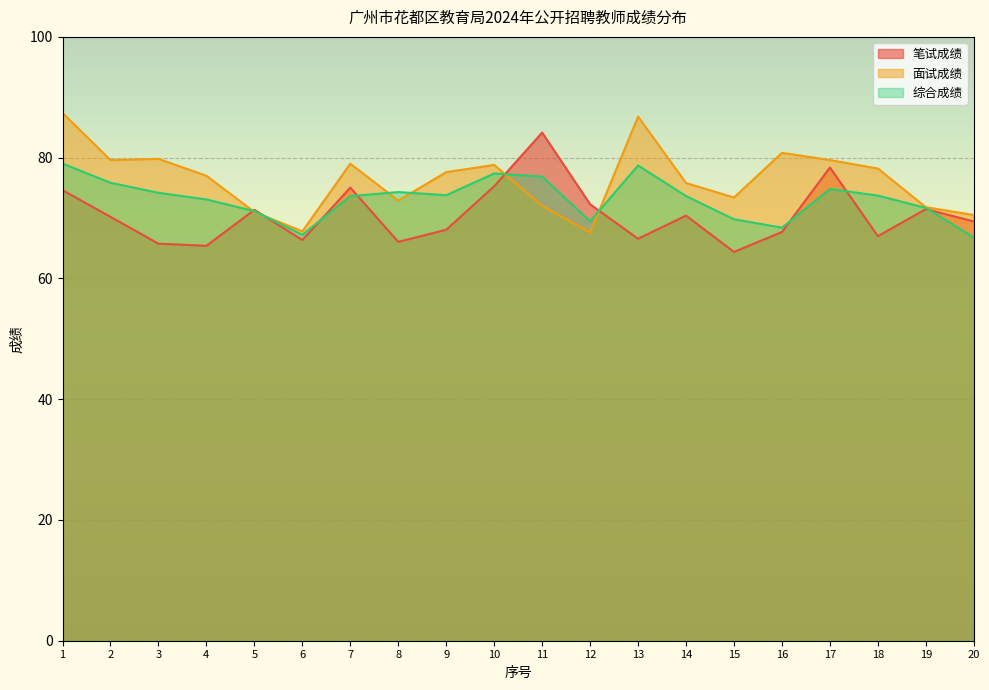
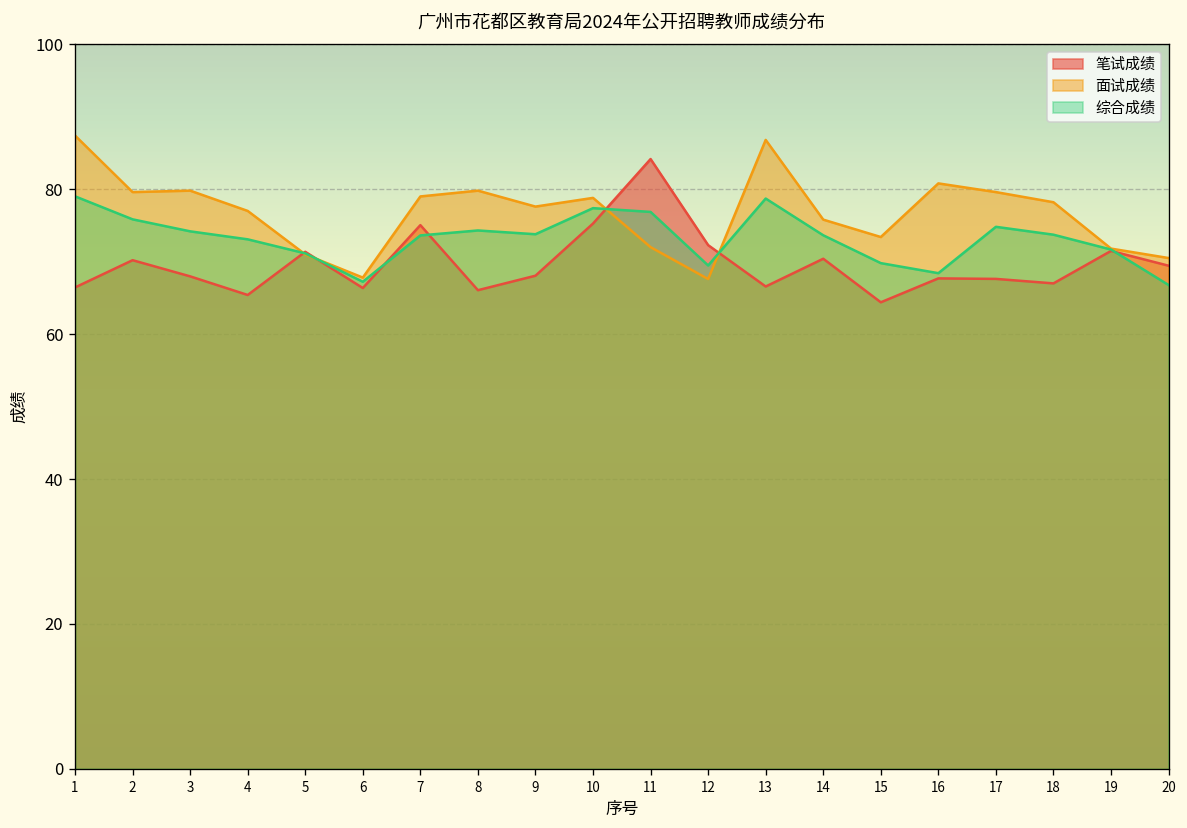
  {
    "笔试成绩": {
-     "1": 75,
+     "1": 66,
      "2": 70,
-     "3": 66,
+     "3": 68,
      "4": 65,
      "6": 66,
      "7": 75,
      "8": 66,
      "9": 68,
      "10": 75,
      "11": 84,
      "12": 72,
      "13": 67,
      "14": 70,
      "15": 64,
      "16": 68,
-     "17": 78,
+     "17": 68,
      "18": 67,
      "20": 69
    },
    "面试成绩": {
      "1": 87,
      "2": 80,
      "3": 80,
      "4": 77,
      "6": 68,
      "7": 79,
-     "8": 73,
+     "8": 80,
      "9": 78,
      "10": 79,
      "11": 72,
      "12": 68,
      "13": 87,
      "14": 76,
      "15": 73,
      "16": 81,
      "17": 80,
      "18": 78,
      "20": 71
    },
    "综合成绩": {
      "1": 79,
      "2": 76,
      "3": 74,
      "4": 73,
      "6": 67,
      "7": 74,
      "8": 74,
      "9": 74,
      "10": 77,
      "11": 77,
      "12": 69,
      "13": 79,
      "14": 74,
      "15": 70,
      "16": 68,
      "17": 75,
      "18": 74,
      "20": 67
    }
  }
